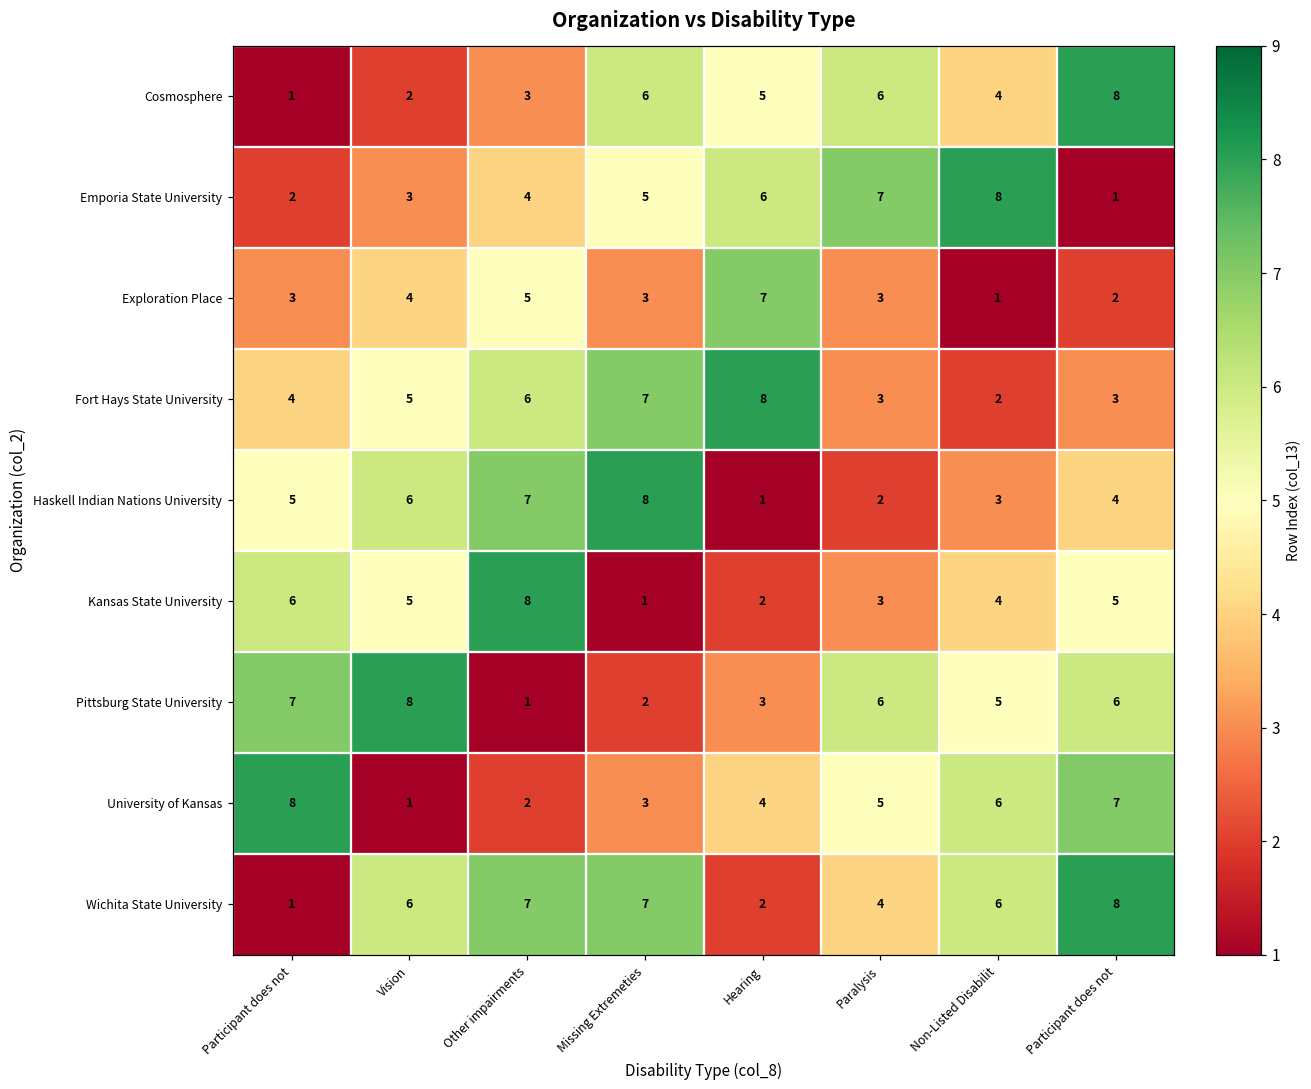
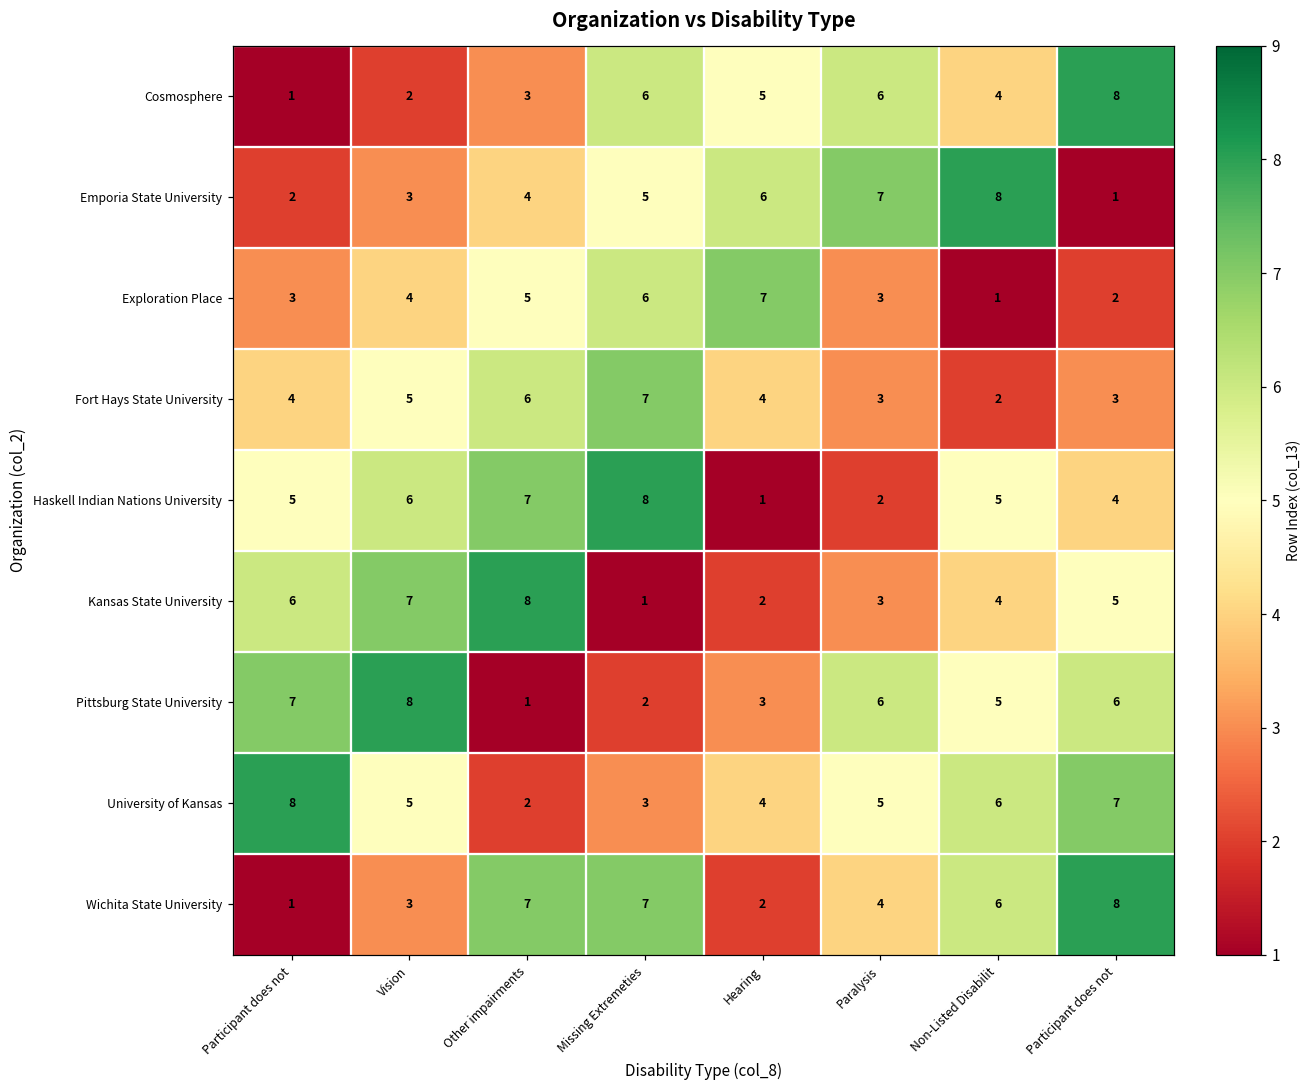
  {
    "Cosmosphere": {
      "Vision": 2,
      "Other impairments": 3,
      "Missing Extremeties": 6,
      "Hearing": 5,
      "Paralysis": 6,
      "Non-Listed Disabilit": 4
    },
    "Emporia State University": {
      "Vision": 3,
      "Other impairments": 4,
      "Missing Extremeties": 5,
      "Hearing": 6,
      "Paralysis": 7,
      "Non-Listed Disabilit": 8
    },
    "Exploration Place": {
      "Vision": 4,
      "Other impairments": 5,
-     "Missing Extremeties": 3,
+     "Missing Extremeties": 6,
      "Hearing": 7,
      "Paralysis": 3,
      "Non-Listed Disabilit": 1
    },
    "Fort Hays State University": {
      "Vision": 5,
      "Other impairments": 6,
      "Missing Extremeties": 7,
-     "Hearing": 8,
+     "Hearing": 4,
      "Paralysis": 3,
      "Non-Listed Disabilit": 2
    },
    "Haskell Indian Nations University": {
      "Vision": 6,
      "Other impairments": 7,
      "Missing Extremeties": 8,
      "Hearing": 1,
      "Paralysis": 2,
-     "Non-Listed Disabilit": 3
+     "Non-Listed Disabilit": 5
    },
    "Kansas State University": {
-     "Vision": 5,
+     "Vision": 7,
      "Other impairments": 8,
      "Missing Extremeties": 1,
      "Hearing": 2,
      "Paralysis": 3,
      "Non-Listed Disabilit": 4
    },
    "Pittsburg State University": {
      "Vision": 8,
      "Other impairments": 1,
      "Missing Extremeties": 2,
      "Hearing": 3,
      "Paralysis": 6,
      "Non-Listed Disabilit": 5
    },
    "University of Kansas": {
-     "Vision": 1,
+     "Vision": 5,
      "Other impairments": 2,
      "Missing Extremeties": 3,
      "Hearing": 4,
      "Paralysis": 5,
      "Non-Listed Disabilit": 6
    },
    "Wichita State University": {
-     "Vision": 6,
+     "Vision": 3,
      "Other impairments": 7,
      "Missing Extremeties": 7,
      "Hearing": 2,
      "Paralysis": 4,
      "Non-Listed Disabilit": 6
    }
  }
